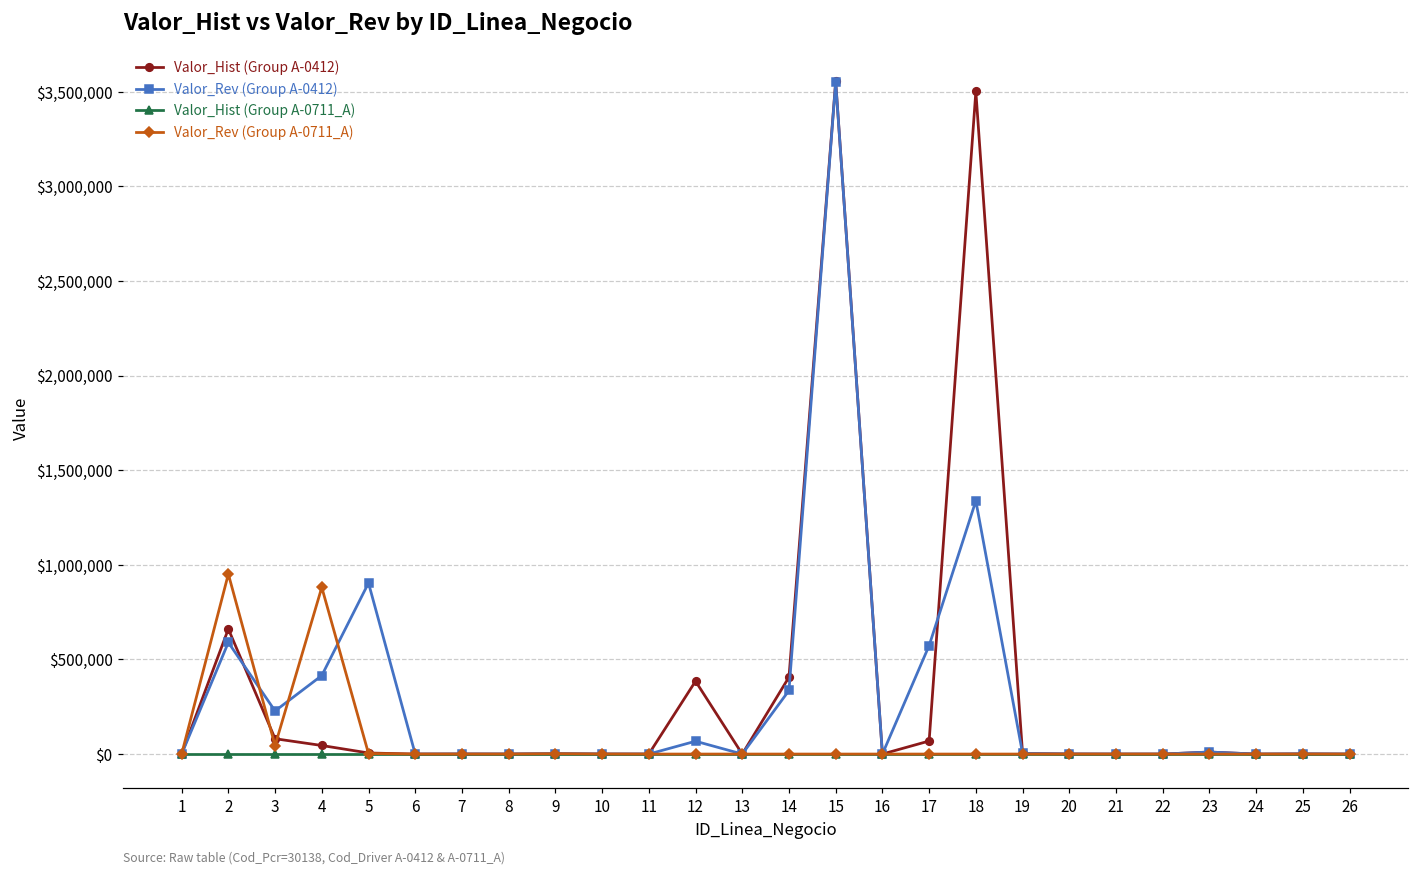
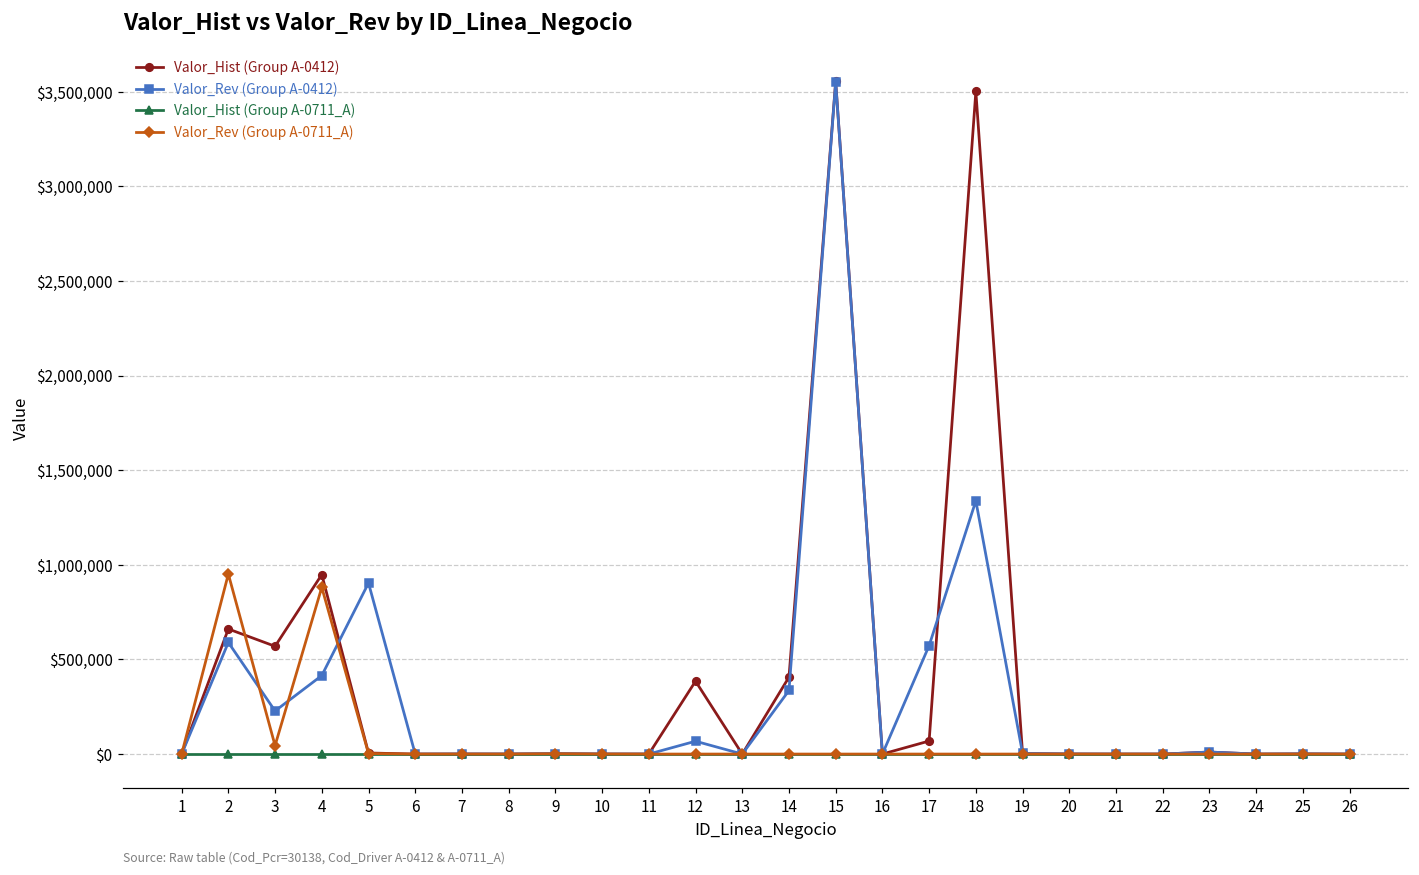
  {
    "Valor_Hist (Group A-0412)": {
      "2": "$660,000",
-     "3": "$80,000",
-     "4": "$50,000",
+     "3": "$570,000",
+     "4": "$950,000",
      "12": "$390,000",
      "14": "$410,000",
      "17": "$70,000",
      "18": "$3,500,000"
    },
    "Valor_Rev (Group A-0412)": {
      "2": "$590,000",
      "3": "$230,000",
      "4": "$410,000",
      "5": "$900,000",
      "12": "$70,000",
      "14": "$340,000",
      "17": "$570,000",
      "18": "$1,340,000"
    },
    "Valor_Hist (Group A-0711_A)": {
      "2": "$0",
      "3": "$0",
      "4": "$0"
    },
    "Valor_Rev (Group A-0711_A)": {
      "2": "$950,000",
      "3": "$40,000",
      "4": "$880,000"
    }
  }
